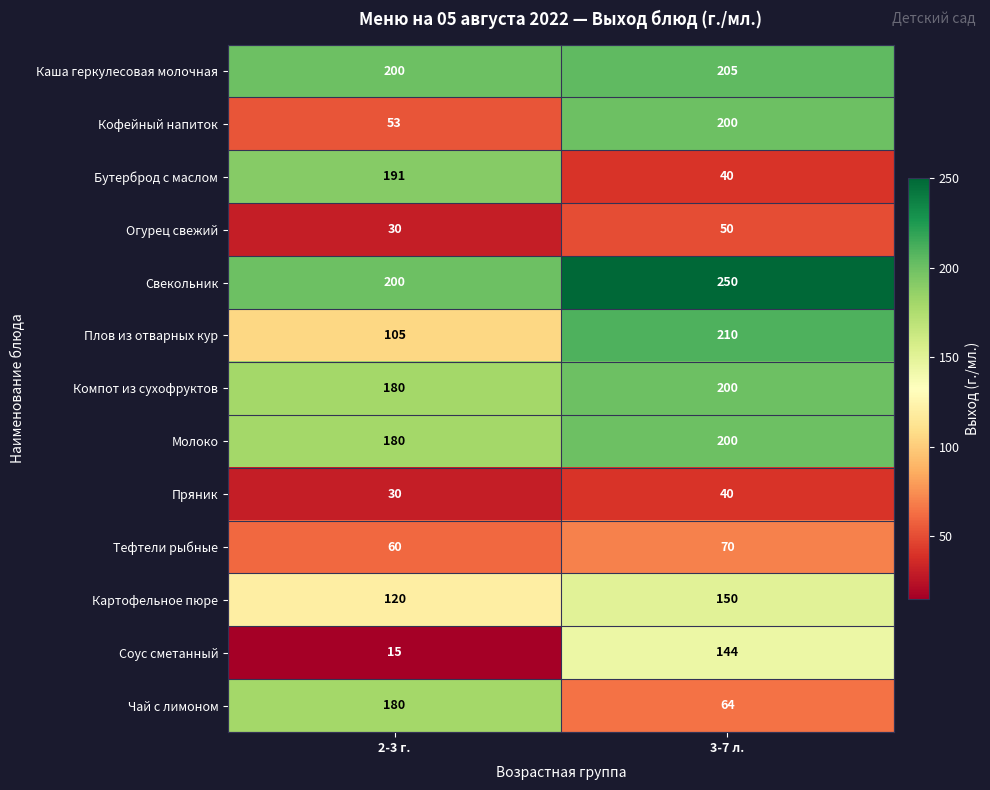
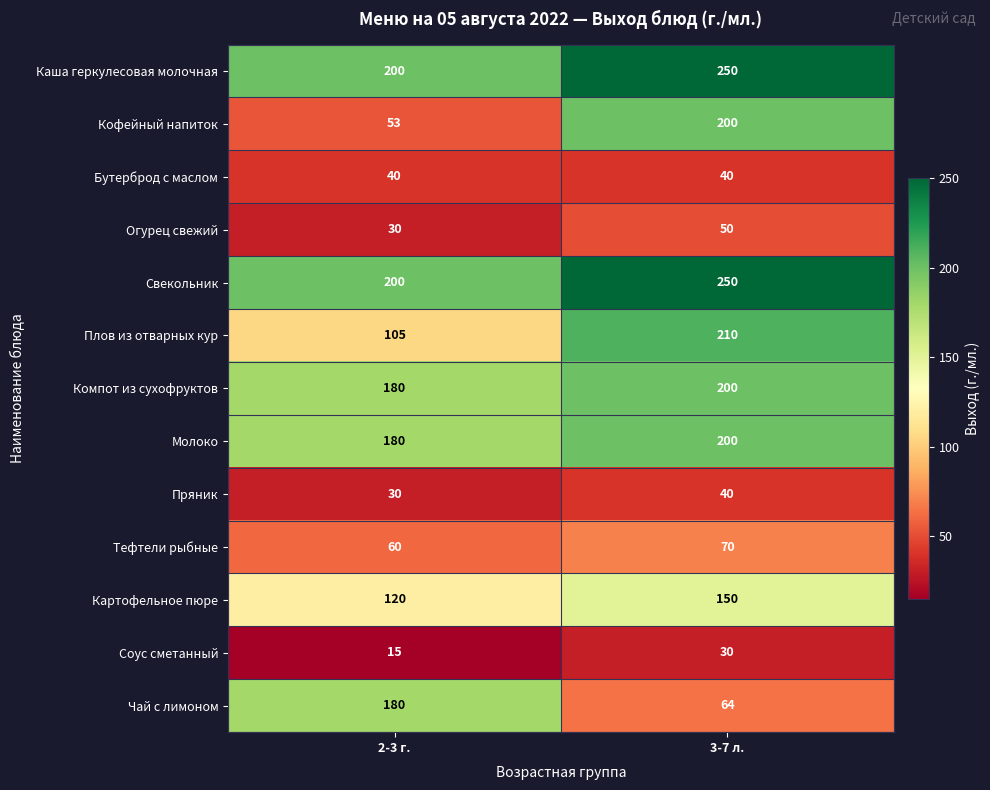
  {
    "Каша геркулесовая молочная": {
      "2-3 г.": 200,
-     "3-7 л.": 205
+     "3-7 л.": 250
    },
    "Кофейный напиток": {
      "2-3 г.": 53,
      "3-7 л.": 200
    },
    "Бутерброд с маслом": {
-     "2-3 г.": 191,
+     "2-3 г.": 40,
      "3-7 л.": 40
    },
    "Огурец свежий": {
      "2-3 г.": 30,
      "3-7 л.": 50
    },
    "Свекольник": {
      "2-3 г.": 200,
      "3-7 л.": 250
    },
    "Плов из отварных кур": {
      "2-3 г.": 105,
      "3-7 л.": 210
    },
    "Компот из сухофруктов": {
      "2-3 г.": 180,
      "3-7 л.": 200
    },
    "Молоко": {
      "2-3 г.": 180,
      "3-7 л.": 200
    },
    "Пряник": {
      "2-3 г.": 30,
      "3-7 л.": 40
    },
    "Тефтели рыбные": {
      "2-3 г.": 60,
      "3-7 л.": 70
    },
    "Картофельное пюре": {
      "2-3 г.": 120,
      "3-7 л.": 150
    },
    "Соус сметанный": {
      "2-3 г.": 15,
-     "3-7 л.": 144
+     "3-7 л.": 30
    },
    "Чай с лимоном": {
      "2-3 г.": 180,
      "3-7 л.": 64
    }
  }
